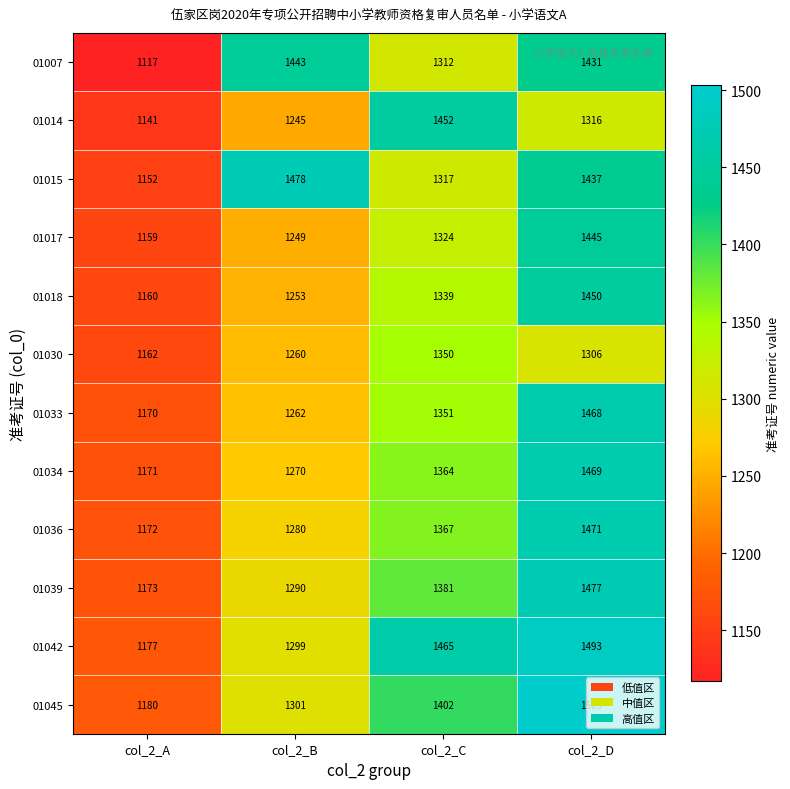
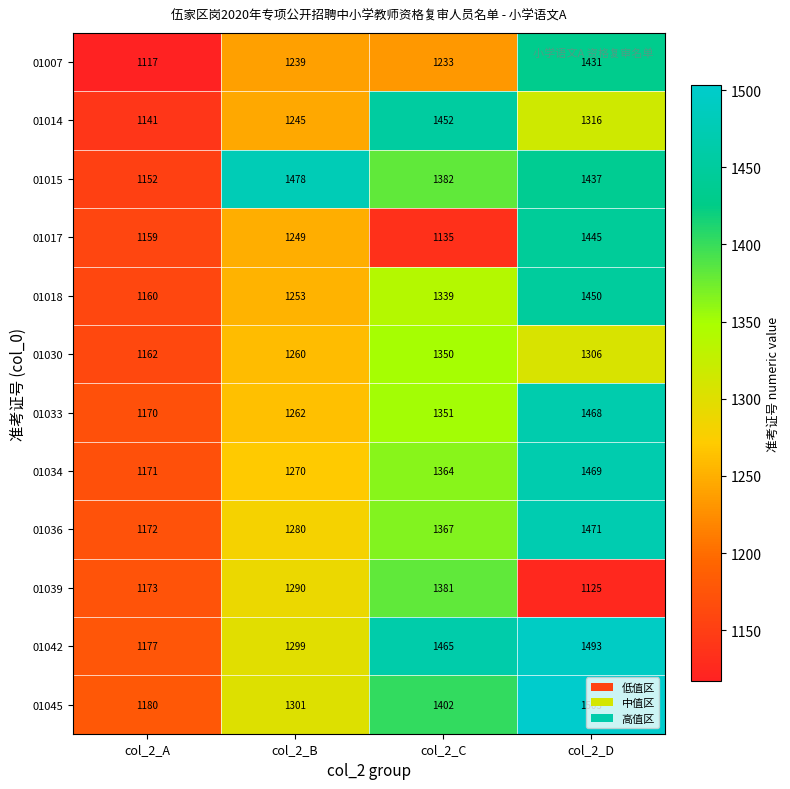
  {
    "01007": {
      "col_2_A": 1117,
-     "col_2_B": 1443,
-     "col_2_C": 1312
+     "col_2_B": 1239,
+     "col_2_C": 1233
    },
    "01014": {
      "col_2_A": 1141,
      "col_2_B": 1245,
      "col_2_C": 1452,
      "col_2_D": 1316
    },
    "01015": {
      "col_2_A": 1152,
      "col_2_B": 1478,
-     "col_2_C": 1317,
+     "col_2_C": 1382,
      "col_2_D": 1437
    },
    "01017": {
      "col_2_A": 1159,
      "col_2_B": 1249,
-     "col_2_C": 1324,
+     "col_2_C": 1135,
      "col_2_D": 1445
    },
    "01018": {
      "col_2_A": 1160,
      "col_2_B": 1253,
      "col_2_C": 1339,
      "col_2_D": 1450
    },
    "01030": {
      "col_2_A": 1162,
      "col_2_B": 1260,
      "col_2_C": 1350,
      "col_2_D": 1306
    },
    "01033": {
      "col_2_A": 1170,
      "col_2_B": 1262,
      "col_2_C": 1351,
      "col_2_D": 1468
    },
    "01034": {
      "col_2_A": 1171,
      "col_2_B": 1270,
      "col_2_C": 1364,
      "col_2_D": 1469
    },
    "01036": {
      "col_2_A": 1172,
      "col_2_B": 1280,
      "col_2_C": 1367,
      "col_2_D": 1471
    },
    "01039": {
      "col_2_A": 1173,
      "col_2_B": 1290,
      "col_2_C": 1381,
-     "col_2_D": 1477
+     "col_2_D": 1125
    },
    "01042": {
      "col_2_A": 1177,
      "col_2_B": 1299,
      "col_2_C": 1465,
      "col_2_D": 1493
    },
    "01045": {
      "col_2_A": 1180,
      "col_2_B": 1301,
      "col_2_C": 1402
    }
  }
